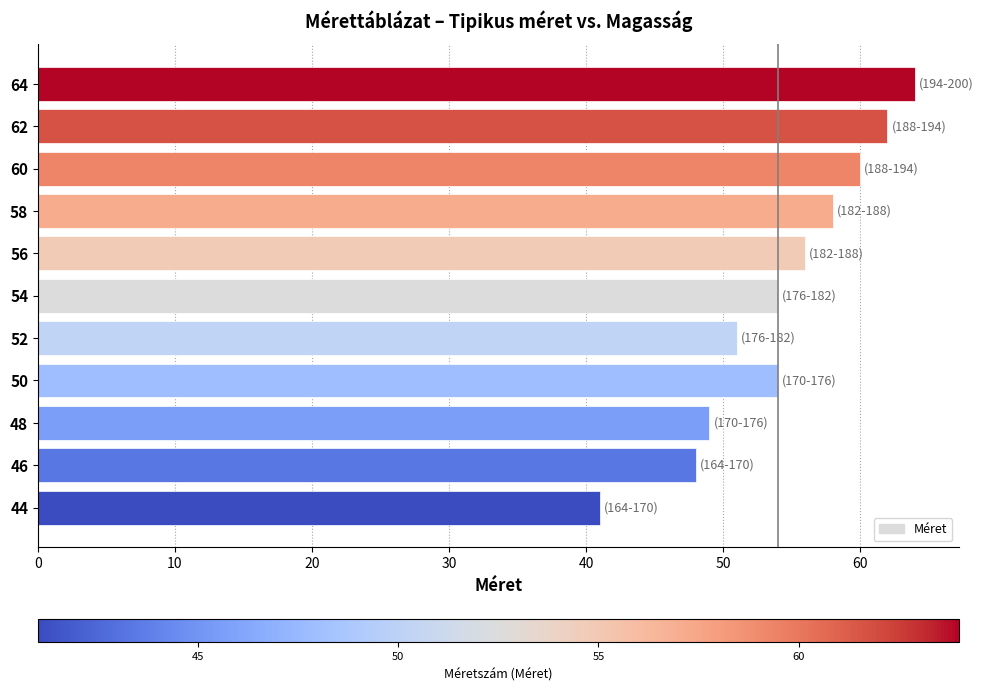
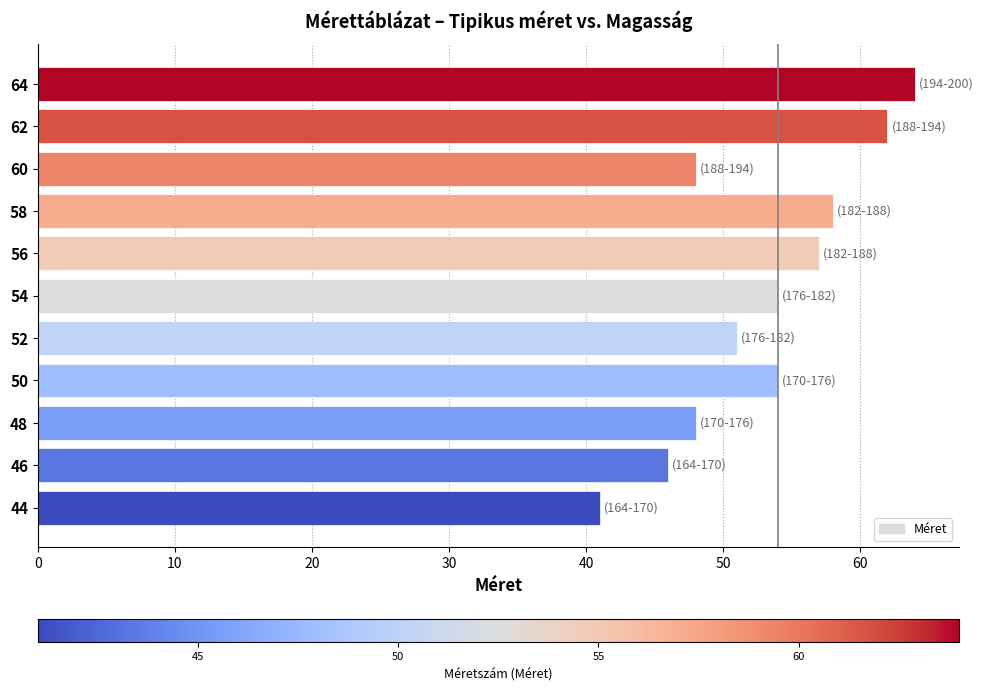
  {
-   "60": 60,
-   "56": 56,
-   "48": 49,
-   "46": 48
+   "60": 48,
+   "56": 57,
+   "48": 48,
+   "46": 46
  }
